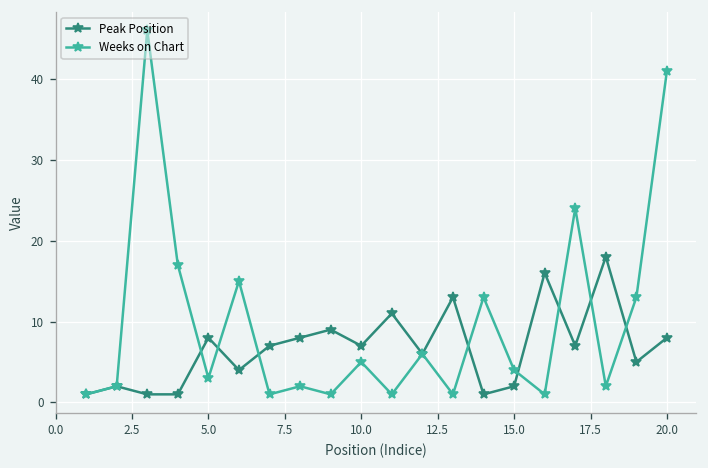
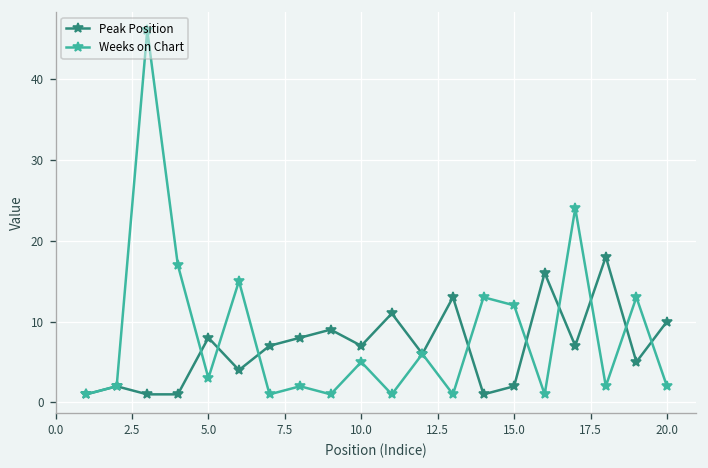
  {
    "Peak Position": {
      "5.0": 8,
      "10.0": 7,
      "15.0": 2,
-     "20.0": 8
+     "20.0": 10
    },
    "Weeks on Chart": {
      "5.0": 3,
      "10.0": 5,
-     "15.0": 4,
-     "20.0": 41
+     "15.0": 12,
+     "20.0": 2
    }
  }
